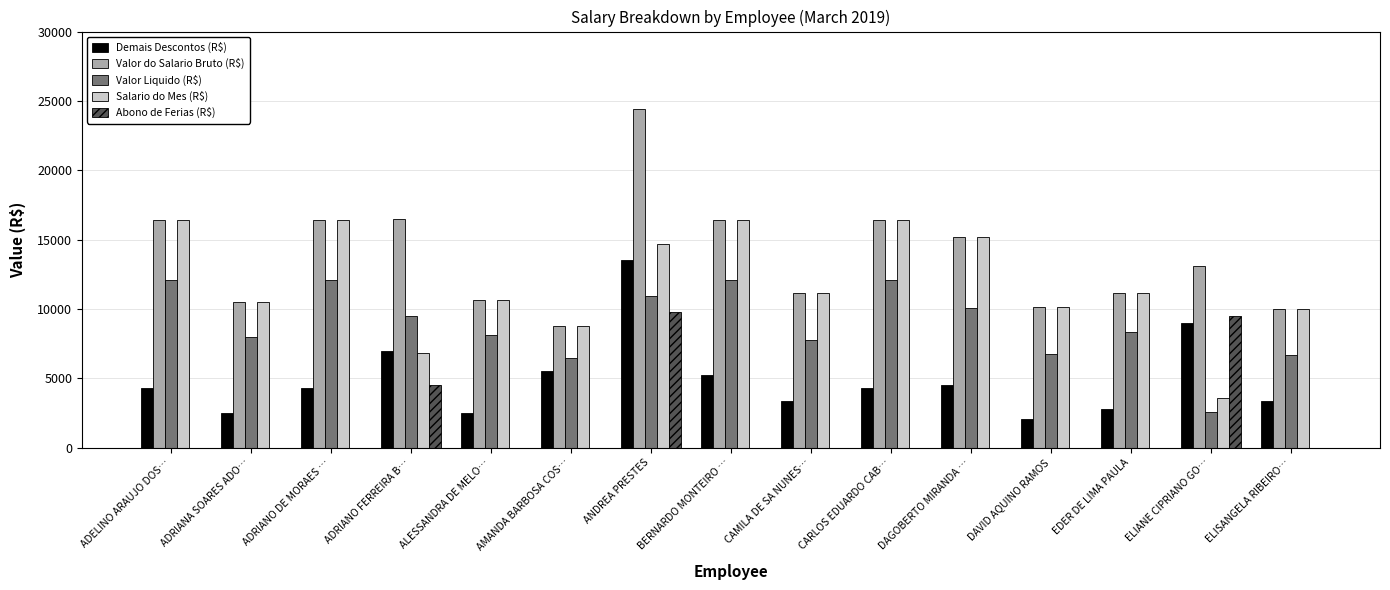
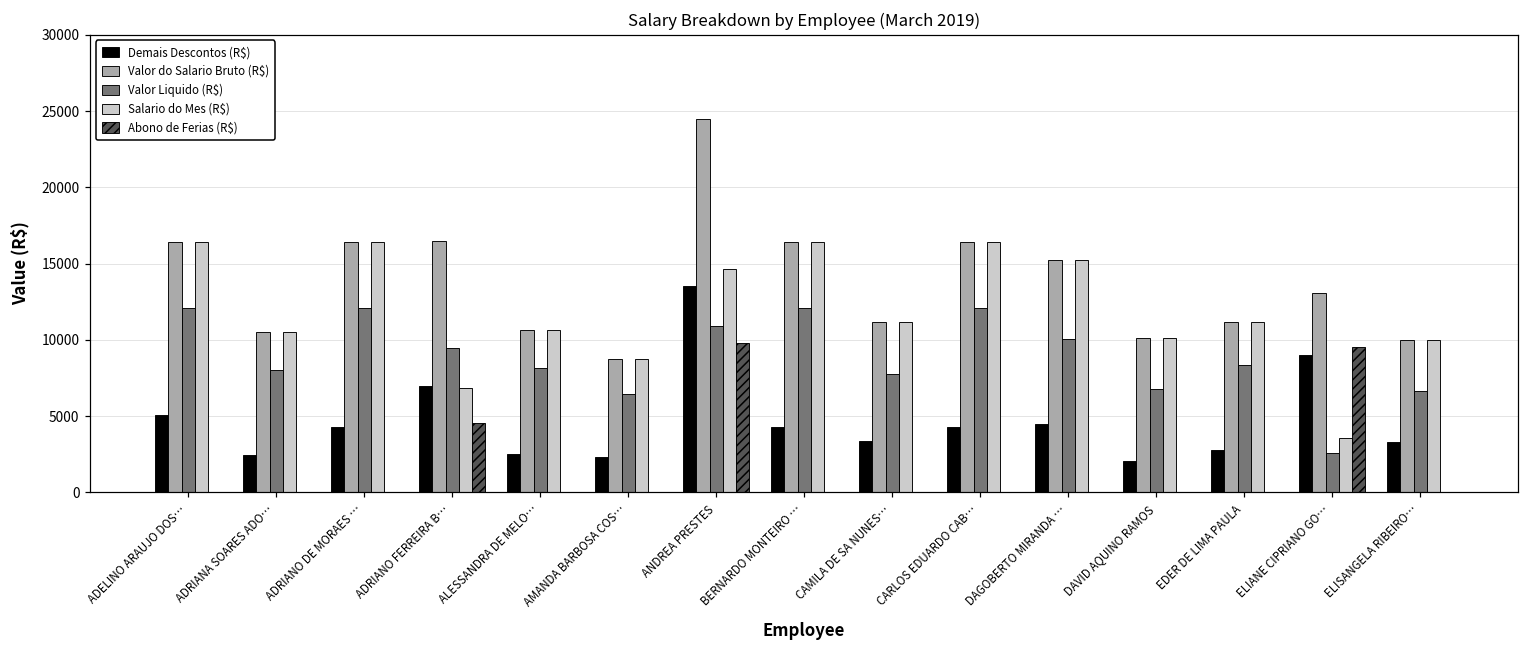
  {
    "Demais Descontos (R$)": {
-     "ADELINO ARAUJO DOS…": 4300,
+     "ADELINO ARAUJO DOS…": 5100,
      "ADRIANA SOARES ADO…": 2500,
      "ADRIANO DE MORAES …": 4300,
      "ADRIANO FERREIRA B…": 7000,
      "ALESSANDRA DE MELO…": 2500,
-     "AMANDA BARBOSA COS…": 5500,
+     "AMANDA BARBOSA COS…": 2300,
      "ANDREA PRESTES": 13500,
-     "BERNARDO MONTEIRO …": 5200,
+     "BERNARDO MONTEIRO …": 4300,
      "CAMILA DE SA NUNES…": 3400,
      "CARLOS EDUARDO CAB…": 4300,
      "DAGOBERTO MIRANDA …": 4500,
      "DAVID AQUINO RAMOS": 2100,
      "EDER DE LIMA PAULA": 2800,
      "ELIANE CIPRIANO GO…": 9000,
      "ELISANGELA RIBEIRO…": 3300
    }
  }
